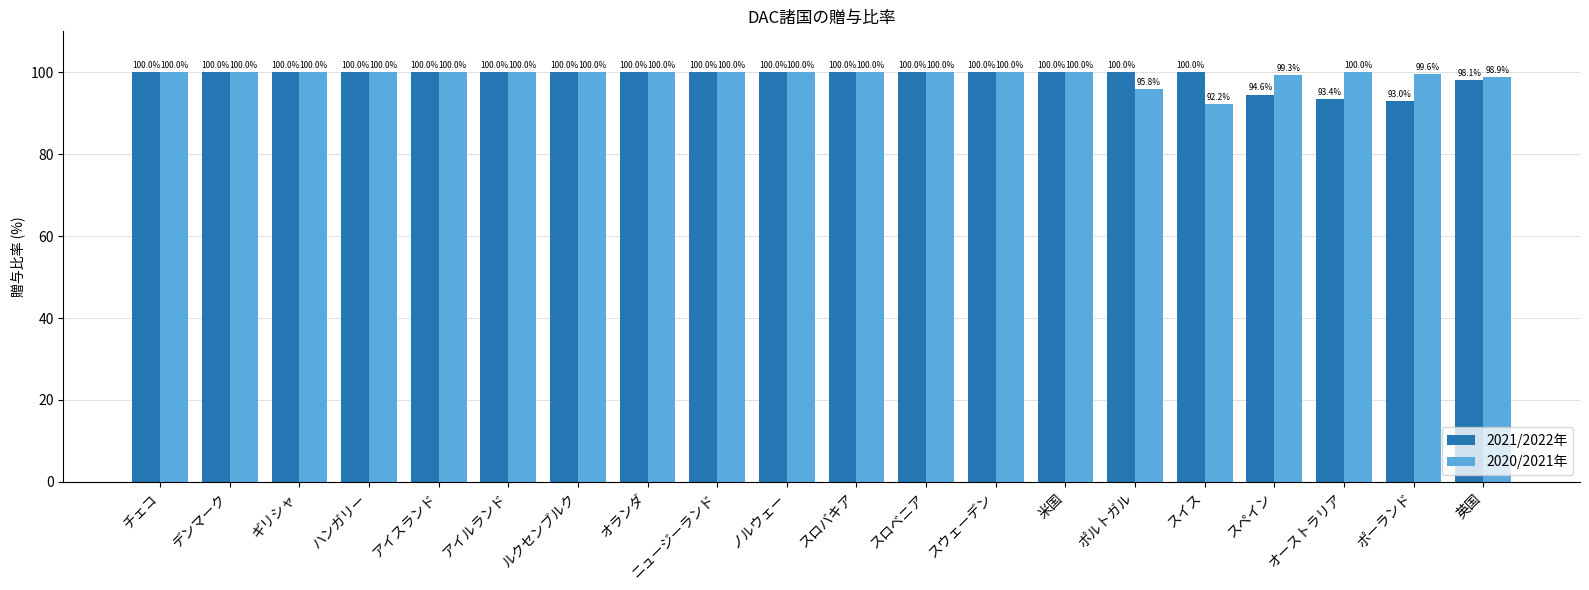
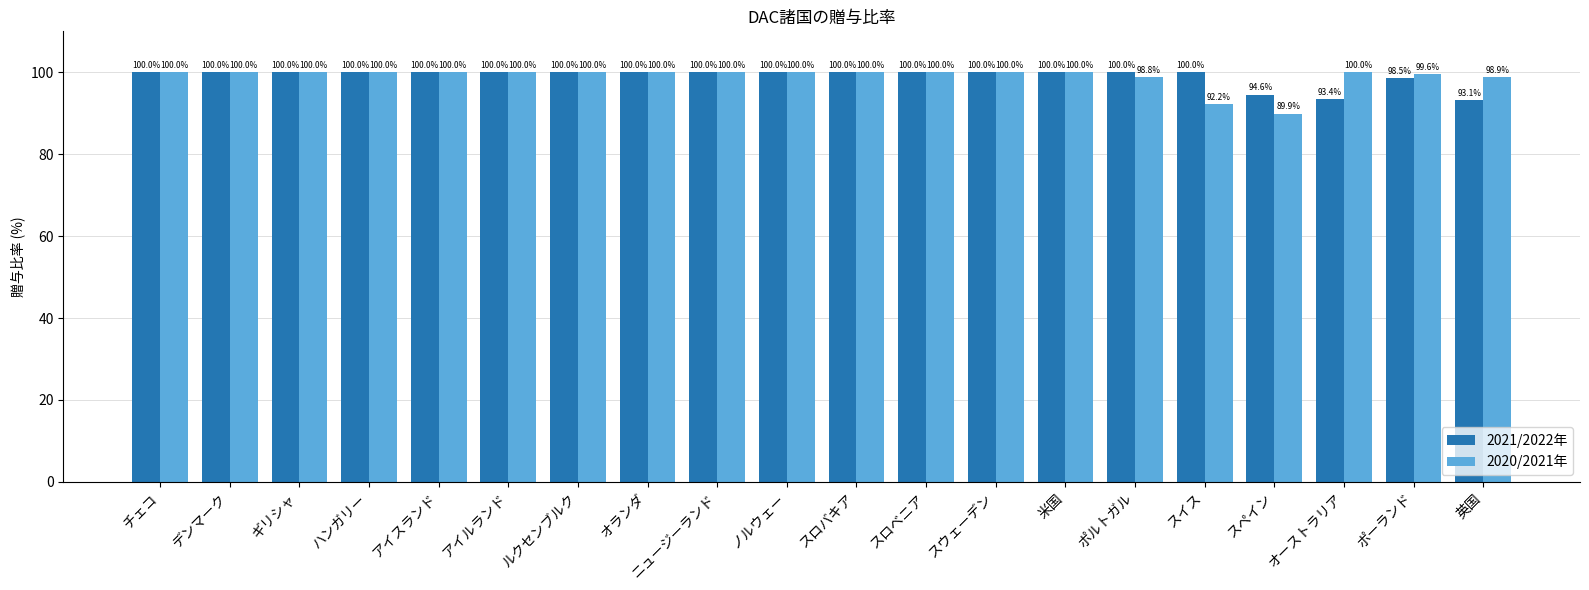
  {
    "2021/2022年": {
      "チェコ": "100.0%",
      "デンマーク": "100.0%",
      "ギリシャ": "100.0%",
      "ハンガリー": "100.0%",
      "アイスランド": "100.0%",
      "アイルランド": "100.0%",
      "ルクセンブルク": "100.0%",
      "オランダ": "100.0%",
      "ニュージーランド": "100.0%",
      "ノルウェー": "100.0%",
      "スロバキア": "100.0%",
      "スロベニア": "100.0%",
      "スウェーデン": "100.0%",
      "米国": "100.0%",
      "ポルトガル": "100.0%",
      "スイス": "100.0%",
      "スペイン": "94.6%",
      "オーストラリア": "93.4%",
-     "ポーランド": "93.0%",
-     "英国": "98.1%"
+     "ポーランド": "98.5%",
+     "英国": "93.1%"
    },
    "2020/2021年": {
      "チェコ": "100.0%",
      "デンマーク": "100.0%",
      "ギリシャ": "100.0%",
      "ハンガリー": "100.0%",
      "アイスランド": "100.0%",
      "アイルランド": "100.0%",
      "ルクセンブルク": "100.0%",
      "オランダ": "100.0%",
      "ニュージーランド": "100.0%",
      "ノルウェー": "100.0%",
      "スロバキア": "100.0%",
      "スロベニア": "100.0%",
      "スウェーデン": "100.0%",
      "米国": "100.0%",
-     "ポルトガル": "95.8%",
+     "ポルトガル": "98.8%",
      "スイス": "92.2%",
-     "スペイン": "99.3%",
+     "スペイン": "89.9%",
      "オーストラリア": "100.0%",
      "ポーランド": "99.6%",
      "英国": "98.9%"
    }
  }
